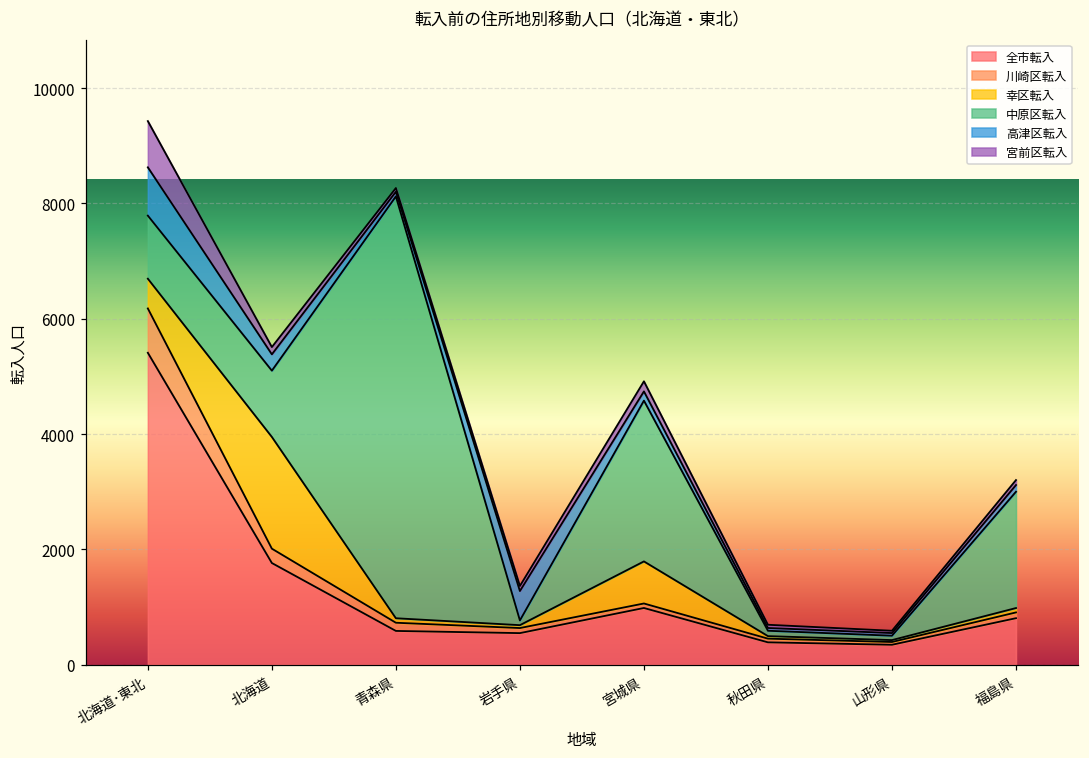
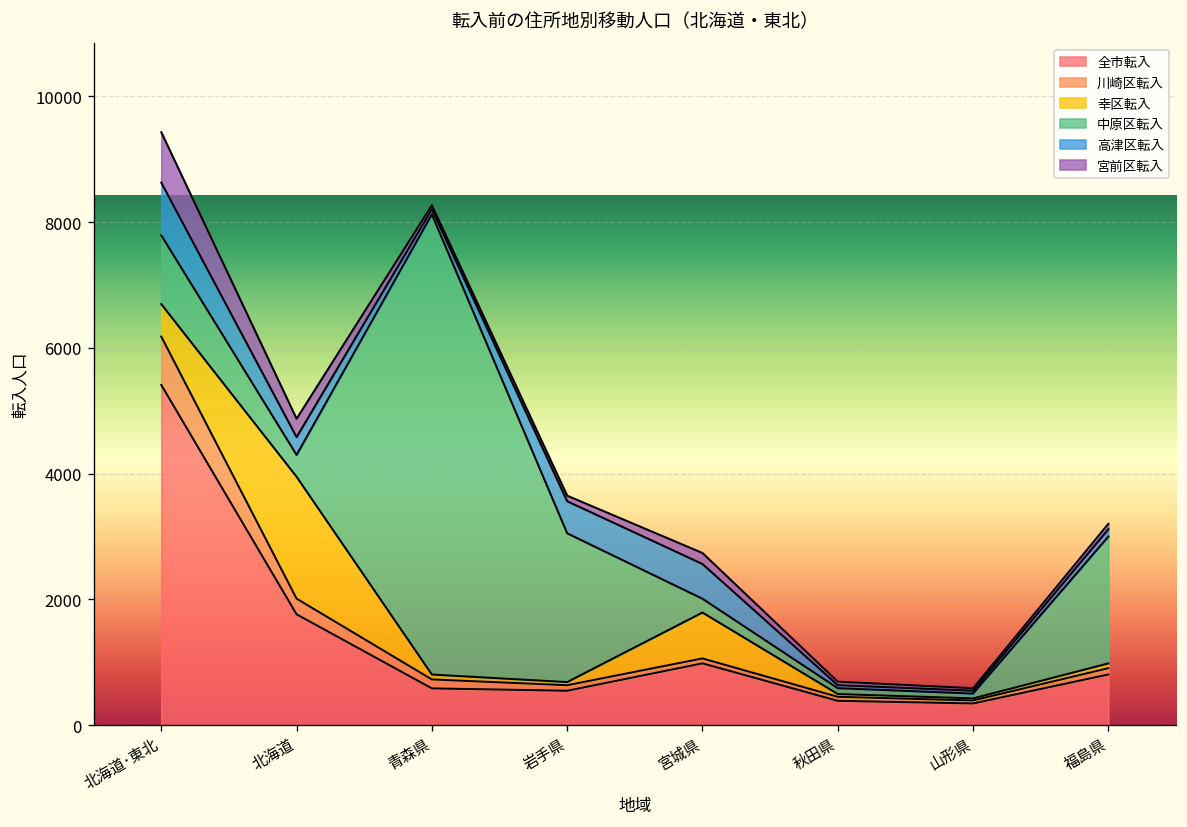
  {
    "幸区転入": {
      "北海道･東北": 500,
      "北海道": 1900,
      "青森県": 100,
      "岩手県": 100,
      "宮城県": 700,
      "福島県": 100
    },
    "中原区転入": {
      "北海道･東北": 1100,
-     "北海道": 1200,
+     "北海道": 300,
      "青森県": 7300,
-     "岩手県": 100,
-     "宮城県": 2800,
+     "岩手県": 2400,
+     "宮城県": 200,
      "福島県": 2000
    },
    "高津区転入": {
      "北海道･東北": 800,
      "北海道": 300,
      "青森県": 100,
      "岩手県": 500,
-     "宮城県": 200,
+     "宮城県": 600,
      "福島県": 100
    },
    "宮前区転入": {
      "北海道･東北": 800,
-     "北海道": 100,
+     "北海道": 300,
      "青森県": 100,
      "岩手県": 100,
      "宮城県": 200,
      "秋田県": 100,
      "福島県": 100
    }
  }
